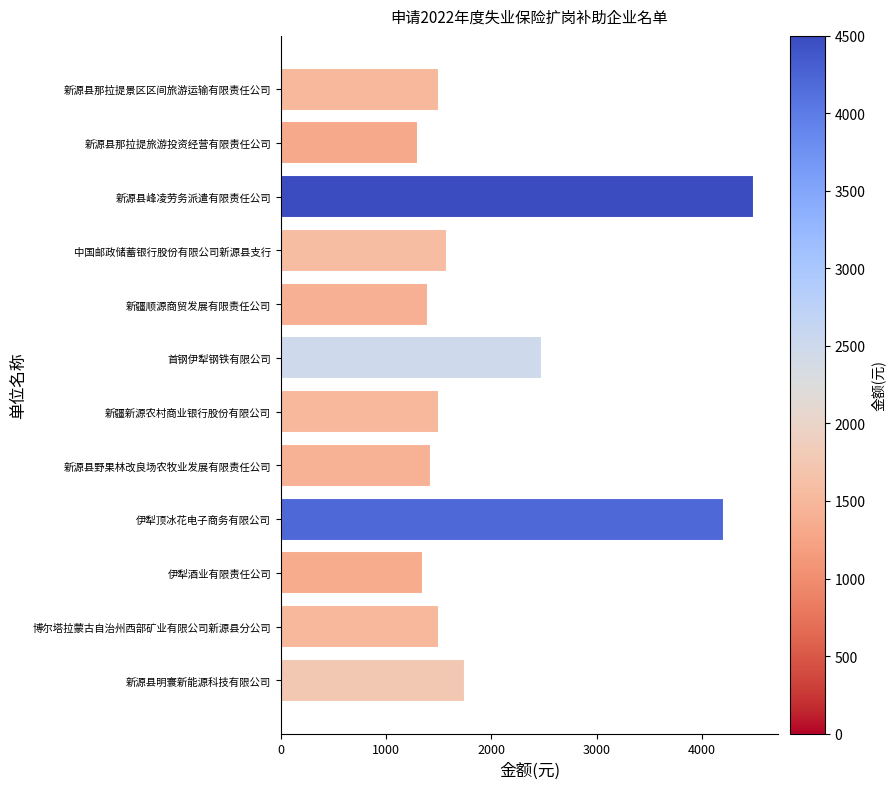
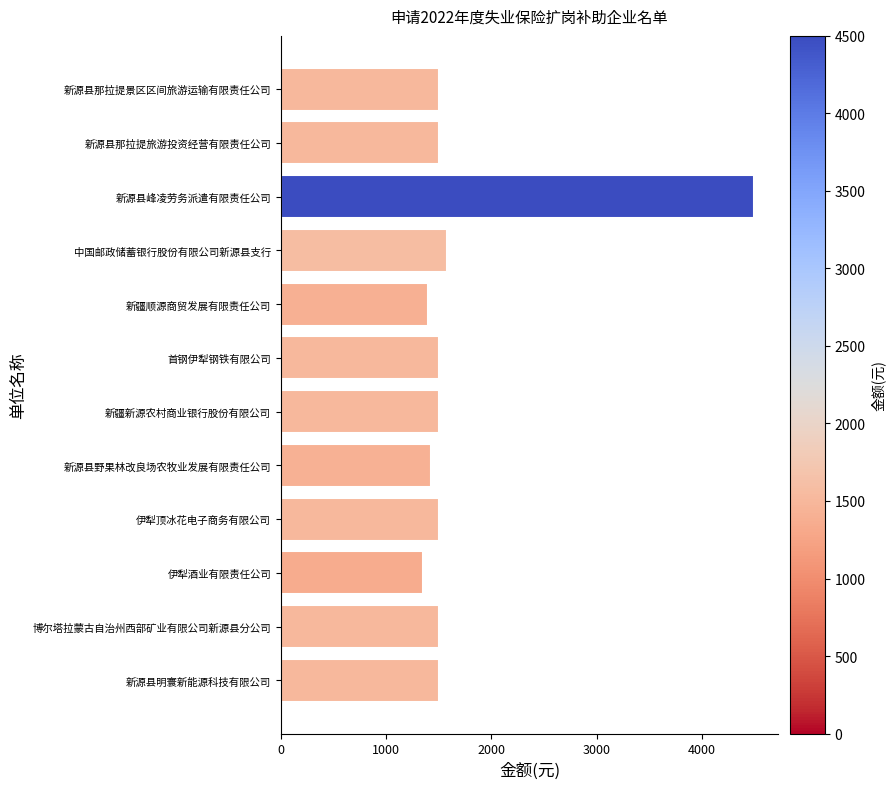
  {
    "新源县那拉提景区区间旅游运输有限责任公司": 1500,
-   "新源县那拉提旅游投资经营有限责任公司": 1310,
+   "新源县那拉提旅游投资经营有限责任公司": 1500,
    "新源县峰凌劳务派遣有限责任公司": 4500,
    "中国邮政储蓄银行股份有限公司新源县支行": 1580,
    "新疆顺源商贸发展有限责任公司": 1400,
-   "首钢伊犁钢铁有限公司": 2480,
+   "首钢伊犁钢铁有限公司": 1500,
    "新疆新源农村商业银行股份有限公司": 1500,
    "新源县野果林改良场农牧业发展有限责任公司": 1420,
-   "伊犁顶冰花电子商务有限公司": 4210,
+   "伊犁顶冰花电子商务有限公司": 1500,
    "伊犁酒业有限责任公司": 1350,
    "博尔塔拉蒙古自治州西部矿业有限公司新源县分公司": 1500,
-   "新源县明寰新能源科技有限公司": 1750
+   "新源县明寰新能源科技有限公司": 1500
  }
